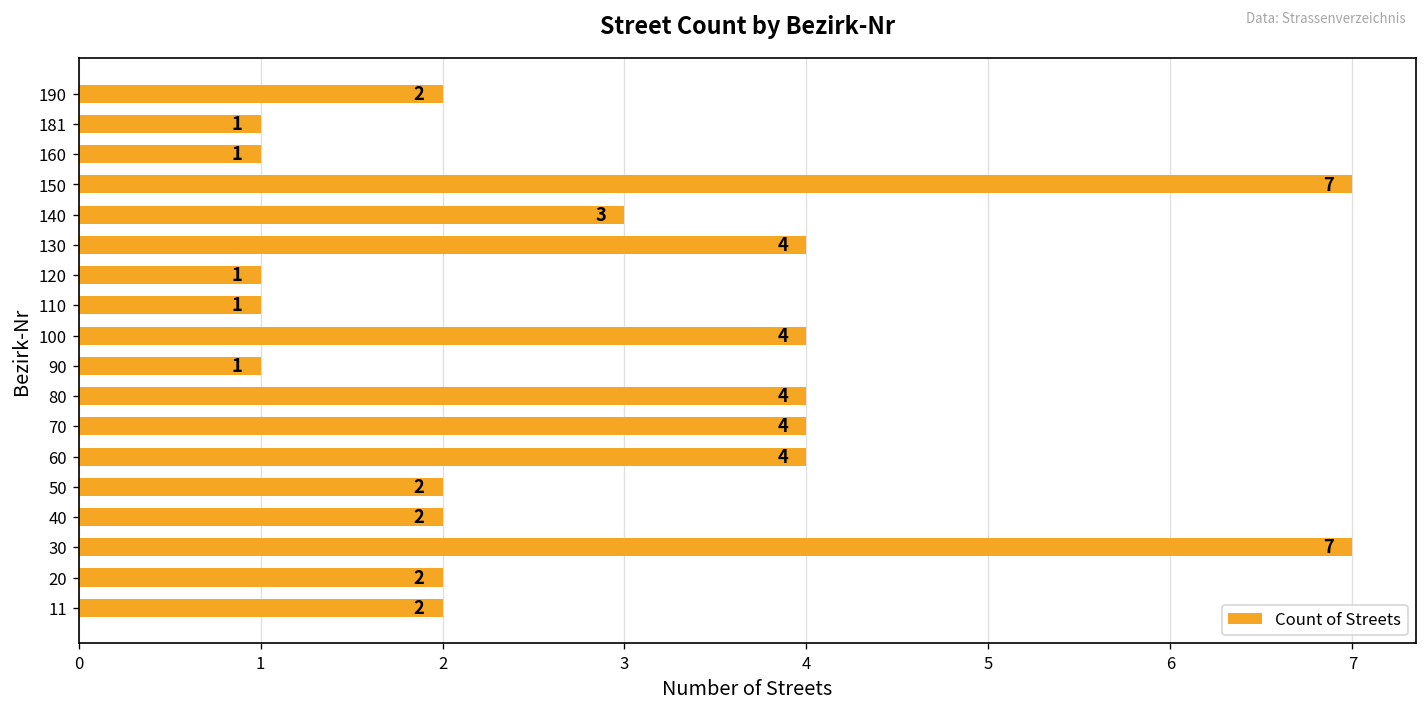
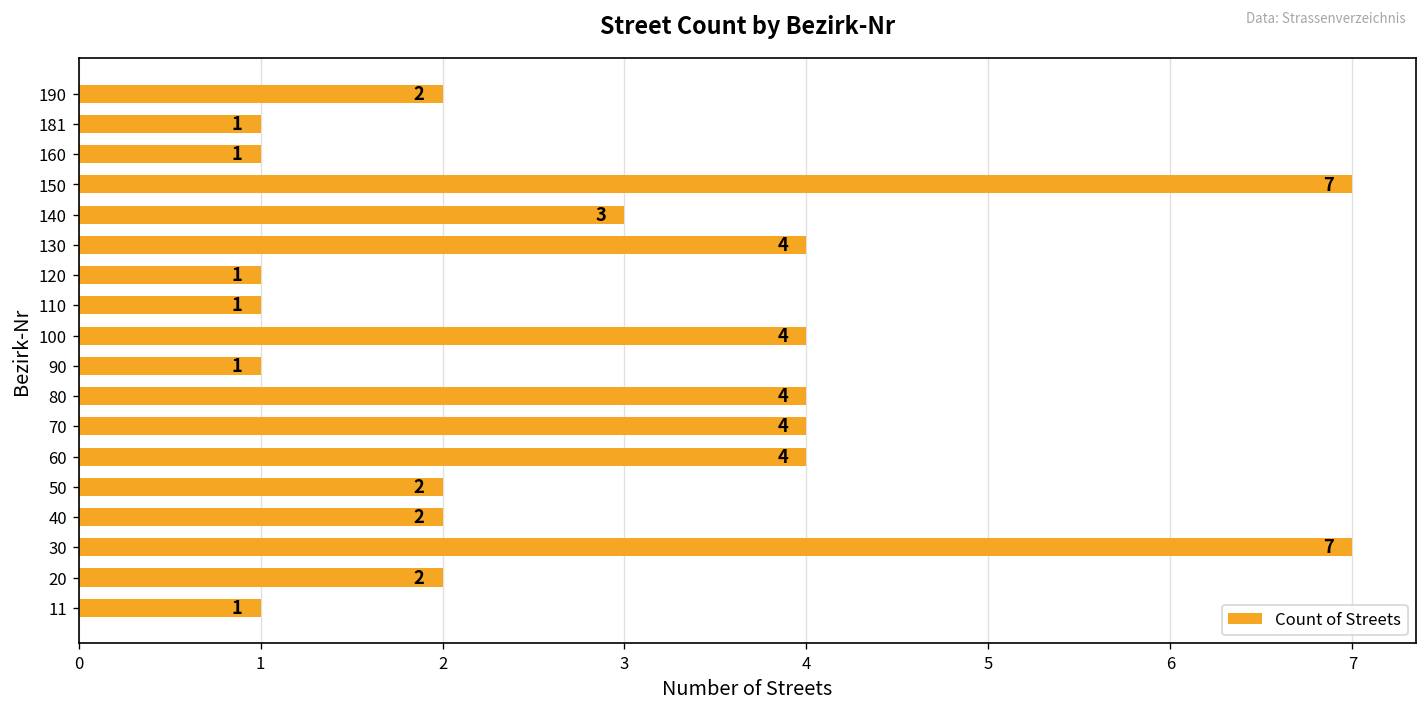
  {
    "190": 2,
    "181": 1,
    "160": 1,
    "150": 7,
    "140": 3,
    "130": 4,
    "120": 1,
    "110": 1,
    "100": 4,
    "90": 1,
    "80": 4,
    "70": 4,
    "60": 4,
    "50": 2,
    "40": 2,
    "30": 7,
    "20": 2,
-   "11": 2
+   "11": 1
  }
